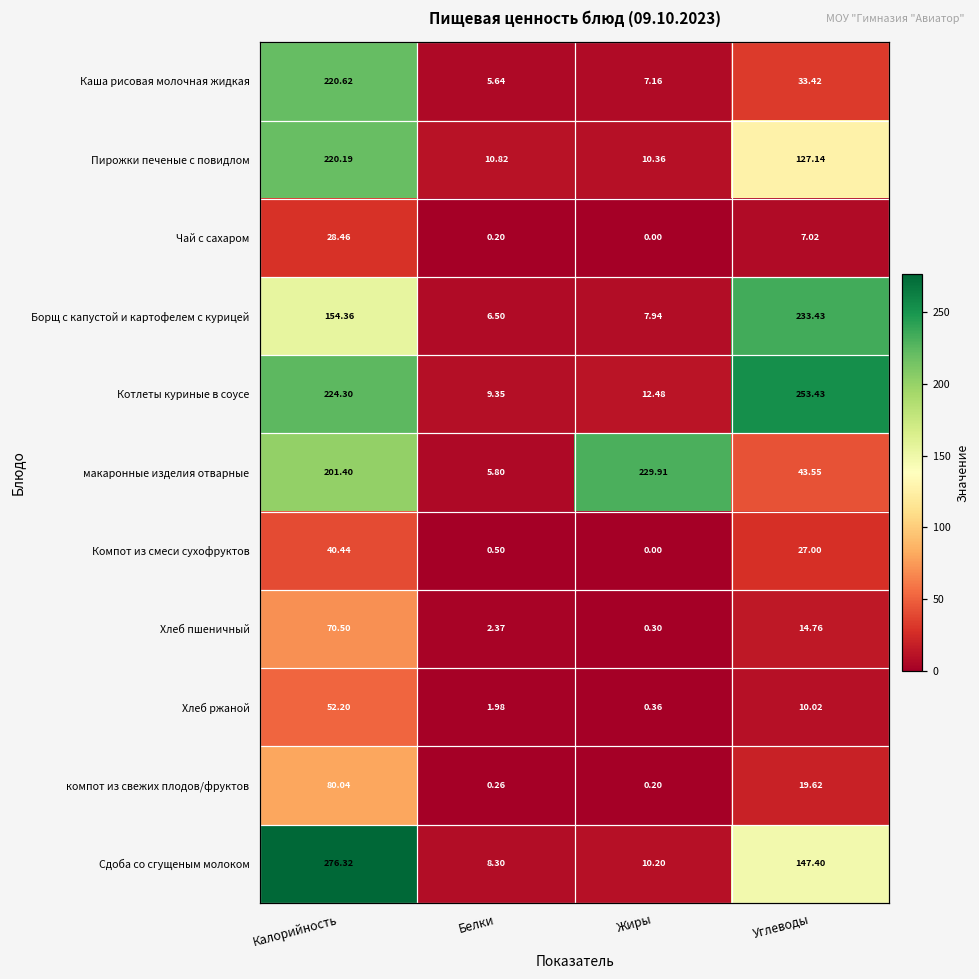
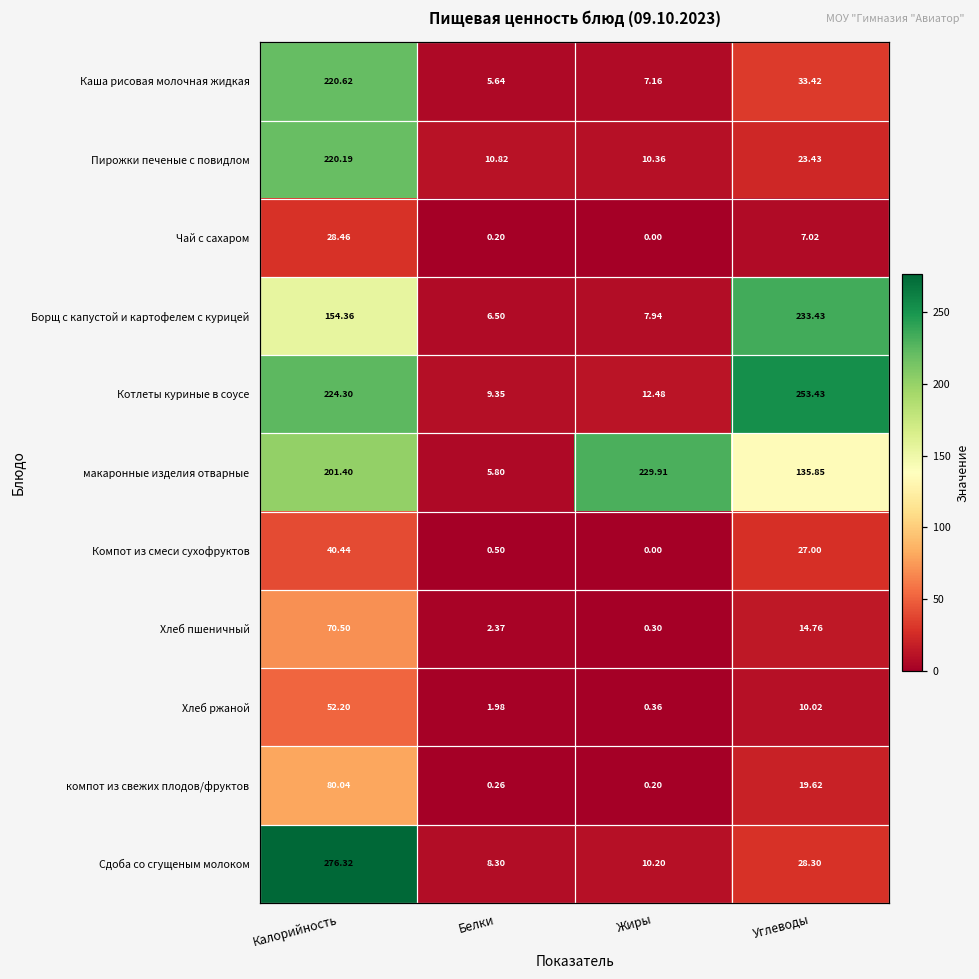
  {
    "Каша рисовая молочная жидкая": {
      "Калорийность": 220.62,
      "Белки": 5.64,
      "Жиры": 7.16,
      "Углеводы": 33.42
    },
    "Пирожки печеные с повидлом": {
      "Калорийность": 220.19,
      "Белки": 10.82,
      "Жиры": 10.36,
-     "Углеводы": 127.14
+     "Углеводы": 23.43
    },
    "Чай с сахаром": {
      "Калорийность": 28.46,
      "Белки": 0.20,
      "Жиры": 0.00,
      "Углеводы": 7.02
    },
    "Борщ с капустой и картофелем с курицей": {
      "Калорийность": 154.36,
      "Белки": 6.50,
      "Жиры": 7.94,
      "Углеводы": 233.43
    },
    "Котлеты куриные в соусе": {
      "Калорийность": 224.30,
      "Белки": 9.35,
      "Жиры": 12.48,
      "Углеводы": 253.43
    },
    "макаронные изделия отварные": {
      "Калорийность": 201.40,
      "Белки": 5.80,
      "Жиры": 229.91,
-     "Углеводы": 43.55
+     "Углеводы": 135.85
    },
    "Компот из смеси сухофруктов": {
      "Калорийность": 40.44,
      "Белки": 0.50,
      "Жиры": 0.00,
      "Углеводы": 27.00
    },
    "Хлеб пшеничный": {
      "Калорийность": 70.50,
      "Белки": 2.37,
      "Жиры": 0.30,
      "Углеводы": 14.76
    },
    "Хлеб ржаной": {
      "Калорийность": 52.20,
      "Белки": 1.98,
      "Жиры": 0.36,
      "Углеводы": 10.02
    },
    "компот из свежих плодов/фруктов": {
      "Калорийность": 80.04,
      "Белки": 0.26,
      "Жиры": 0.20,
      "Углеводы": 19.62
    },
    "Сдоба со сгущеным молоком": {
      "Калорийность": 276.32,
      "Белки": 8.30,
      "Жиры": 10.20,
-     "Углеводы": 147.40
+     "Углеводы": 28.30
    }
  }
